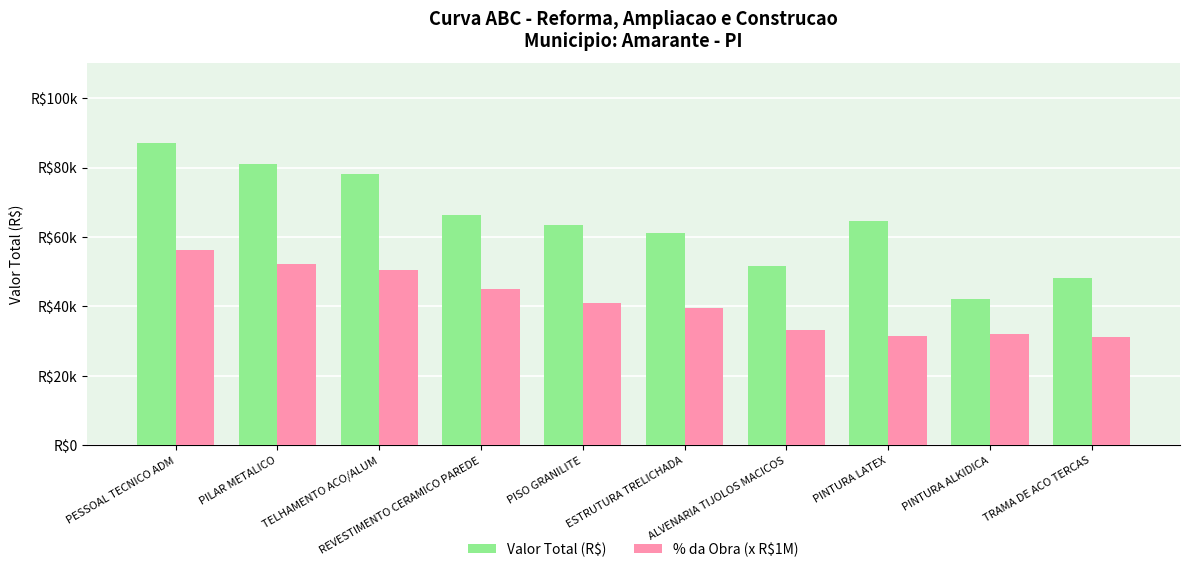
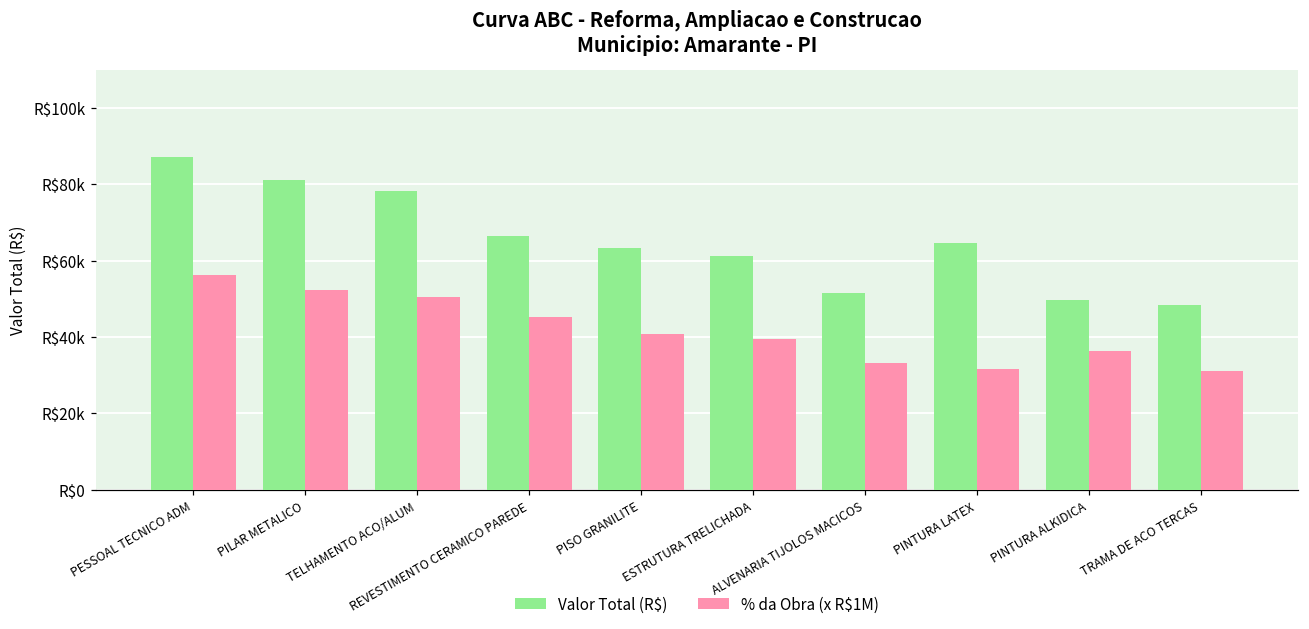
  {
    "Valor Total (R$)": {
      "PESSOAL TECNICO ADM": "R$87000",
      "PILAR METALICO": "R$81000",
      "TELHAMENTO ACO/ALUM": "R$78000",
      "REVESTIMENTO CERAMICO PAREDE": "R$66000",
      "PISO GRANILITE": "R$63000",
      "ESTRUTURA TRELICHADA": "R$61000",
      "ALVENARIA TIJOLOS MACICOS": "R$52000",
      "PINTURA LATEX": "R$65000",
-     "PINTURA ALKIDICA": "R$42000",
+     "PINTURA ALKIDICA": "R$50000",
      "TRAMA DE ACO TERCAS": "R$48000"
    },
    "% da Obra (x R$1M)": {
      "PESSOAL TECNICO ADM": "R$56000",
      "PILAR METALICO": "R$52000",
      "TELHAMENTO ACO/ALUM": "R$50000",
      "REVESTIMENTO CERAMICO PAREDE": "R$45000",
      "PISO GRANILITE": "R$41000",
      "ESTRUTURA TRELICHADA": "R$39000",
      "ALVENARIA TIJOLOS MACICOS": "R$33000",
      "PINTURA LATEX": "R$32000",
-     "PINTURA ALKIDICA": "R$32000",
+     "PINTURA ALKIDICA": "R$36000",
      "TRAMA DE ACO TERCAS": "R$31000"
    }
  }
